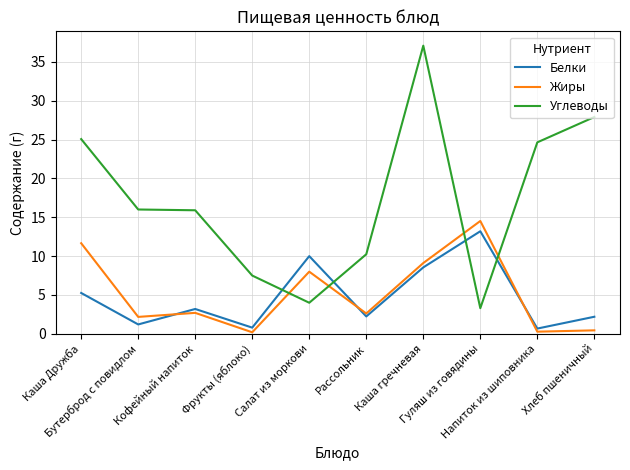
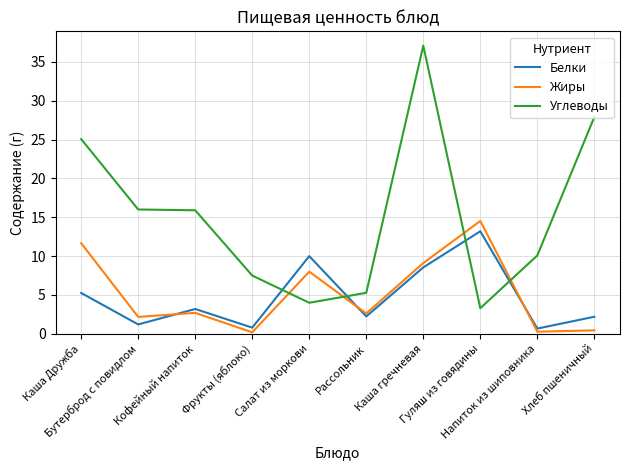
  {
    "Белки": {
      "Каша Дружба": 5,
      "Бутерброд с повидлом": 1,
      "Кофейный напиток": 3,
      "Фрукты (яблоко)": 1,
      "Салат из моркови": 10,
      "Рассольник": 2,
      "Каша гречневая": 9,
      "Гуляш из говядины": 13,
      "Напиток из шиповника": 1,
      "Хлеб пшеничный": 2
    },
    "Жиры": {
      "Каша Дружба": 12,
      "Бутерброд с повидлом": 2,
      "Кофейный напиток": 3,
      "Фрукты (яблоко)": 0,
      "Салат из моркови": 8,
      "Рассольник": 3,
      "Каша гречневая": 9,
      "Гуляш из говядины": 15,
      "Напиток из шиповника": 0,
      "Хлеб пшеничный": 0
    },
    "Углеводы": {
      "Каша Дружба": 25,
      "Бутерброд с повидлом": 16,
      "Кофейный напиток": 16,
      "Фрукты (яблоко)": 8,
      "Салат из моркови": 4,
-     "Рассольник": 10,
+     "Рассольник": 5,
      "Каша гречневая": 37,
      "Гуляш из говядины": 3,
-     "Напиток из шиповника": 25
+     "Напиток из шиповника": 10
    }
  }
